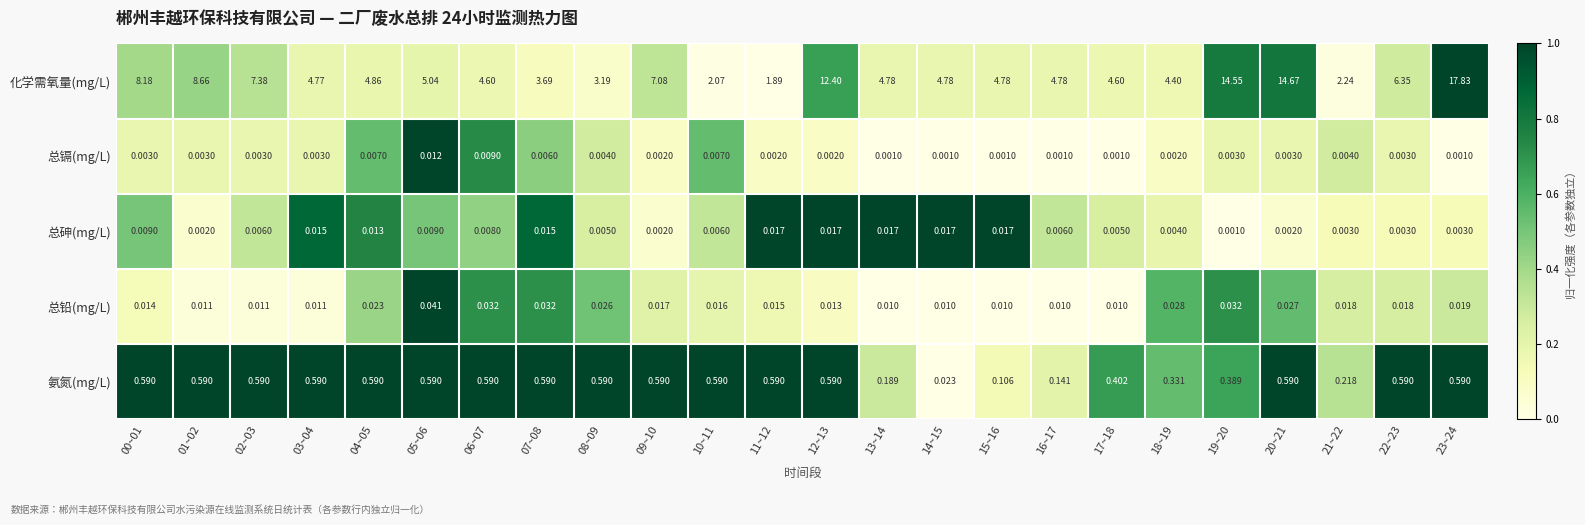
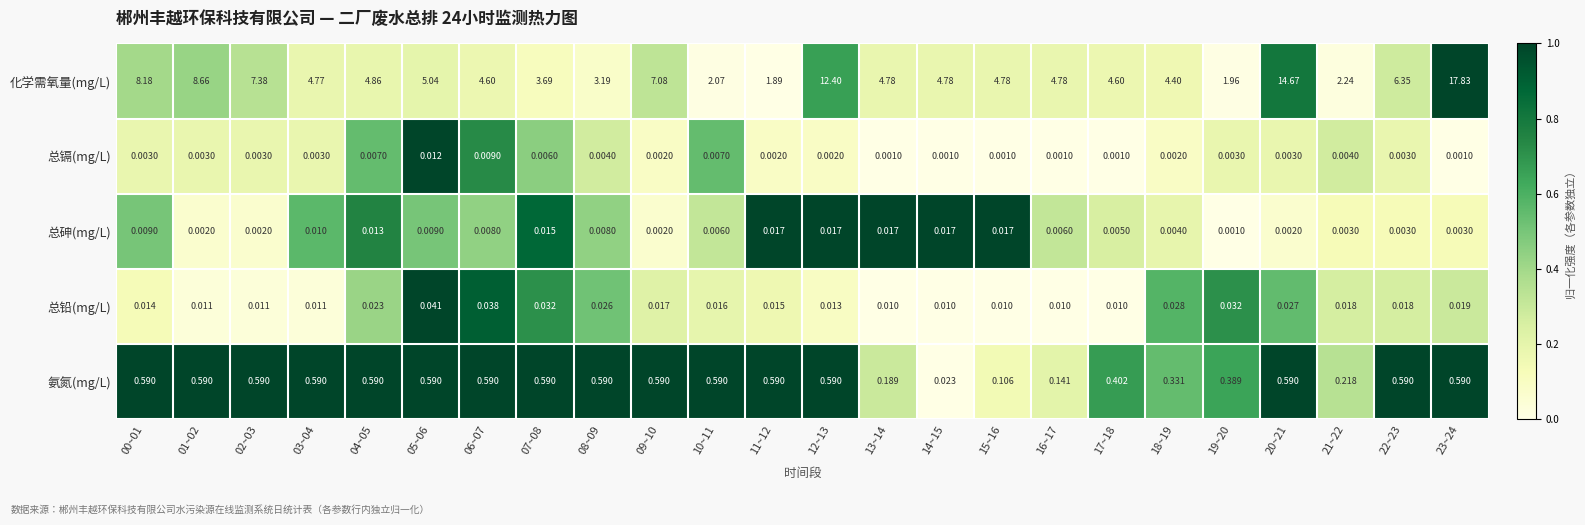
  {
    "化学需氧量(mg/L)": {
      "00~01": 8.18,
      "01~02": 8.66,
      "02~03": 7.38,
      "03~04": 4.77,
      "04~05": 4.86,
      "05~06": 5.04,
      "06~07": 4.60,
      "07~08": 3.69,
      "08~09": 3.19,
      "09~10": 7.08,
      "10~11": 2.07,
      "11~12": 1.89,
      "12~13": 12.40,
      "13~14": 4.78,
      "14~15": 4.78,
      "15~16": 4.78,
      "16~17": 4.78,
      "17~18": 4.60,
      "18~19": 4.40,
-     "19~20": 14.55,
+     "19~20": 1.96,
      "20~21": 14.67,
      "21~22": 2.24,
      "22~23": 6.35,
      "23~24": 17.83
    },
    "总镉(mg/L)": {
      "00~01": 0.0030,
      "01~02": 0.0030,
      "02~03": 0.0030,
      "03~04": 0.0030,
      "04~05": 0.0070,
      "05~06": 0.012,
      "06~07": 0.0090,
      "07~08": 0.0060,
      "08~09": 0.0040,
      "09~10": 0.0020,
      "10~11": 0.0070,
      "11~12": 0.0020,
      "12~13": 0.0020,
      "13~14": 0.0010,
      "14~15": 0.0010,
      "15~16": 0.0010,
      "16~17": 0.0010,
      "17~18": 0.0010,
      "18~19": 0.0020,
      "19~20": 0.0030,
      "20~21": 0.0030,
      "21~22": 0.0040,
      "22~23": 0.0030,
      "23~24": 0.0010
    },
    "总砷(mg/L)": {
      "00~01": 0.0090,
      "01~02": 0.0020,
-     "02~03": 0.0060,
-     "03~04": 0.015,
+     "02~03": 0.0020,
+     "03~04": 0.010,
      "04~05": 0.013,
      "05~06": 0.0090,
      "06~07": 0.0080,
      "07~08": 0.015,
-     "08~09": 0.0050,
+     "08~09": 0.0080,
      "09~10": 0.0020,
      "10~11": 0.0060,
      "11~12": 0.017,
      "12~13": 0.017,
      "13~14": 0.017,
      "14~15": 0.017,
      "15~16": 0.017,
      "16~17": 0.0060,
      "17~18": 0.0050,
      "18~19": 0.0040,
      "19~20": 0.0010,
      "20~21": 0.0020,
      "21~22": 0.0030,
      "22~23": 0.0030,
      "23~24": 0.0030
    },
    "总铅(mg/L)": {
      "00~01": 0.014,
      "01~02": 0.011,
      "02~03": 0.011,
      "03~04": 0.011,
      "04~05": 0.023,
      "05~06": 0.041,
-     "06~07": 0.032,
+     "06~07": 0.038,
      "07~08": 0.032,
      "08~09": 0.026,
      "09~10": 0.017,
      "10~11": 0.016,
      "11~12": 0.015,
      "12~13": 0.013,
      "13~14": 0.010,
      "14~15": 0.010,
      "15~16": 0.010,
      "16~17": 0.010,
      "17~18": 0.010,
      "18~19": 0.028,
      "19~20": 0.032,
      "20~21": 0.027,
      "21~22": 0.018,
      "22~23": 0.018,
      "23~24": 0.019
    },
    "氨氮(mg/L)": {
      "00~01": 0.590,
      "01~02": 0.590,
      "02~03": 0.590,
      "03~04": 0.590,
      "04~05": 0.590,
      "05~06": 0.590,
      "06~07": 0.590,
      "07~08": 0.590,
      "08~09": 0.590,
      "09~10": 0.590,
      "10~11": 0.590,
      "11~12": 0.590,
      "12~13": 0.590,
      "13~14": 0.189,
      "14~15": 0.023,
      "15~16": 0.106,
      "16~17": 0.141,
      "17~18": 0.402,
      "18~19": 0.331,
      "19~20": 0.389,
      "20~21": 0.590,
      "21~22": 0.218,
      "22~23": 0.590,
      "23~24": 0.590
    }
  }
